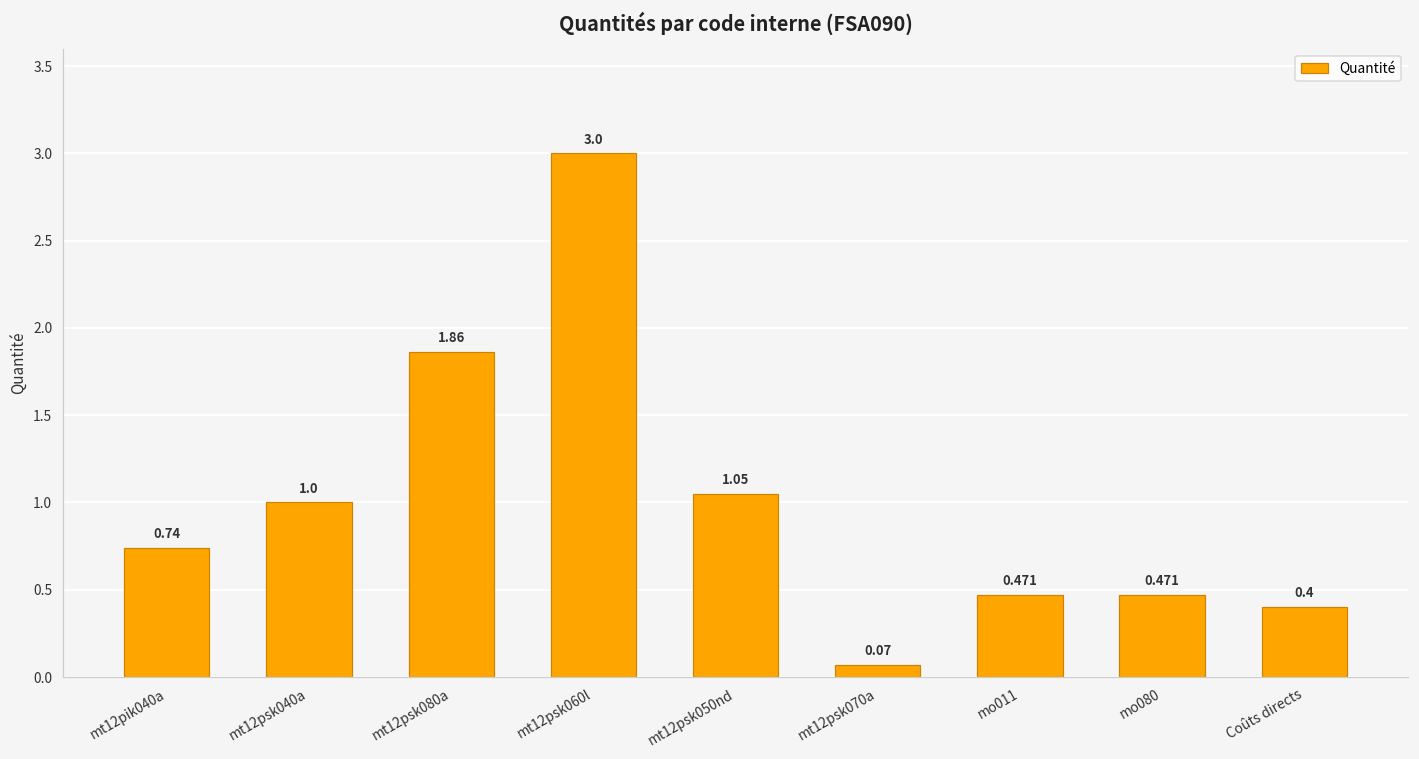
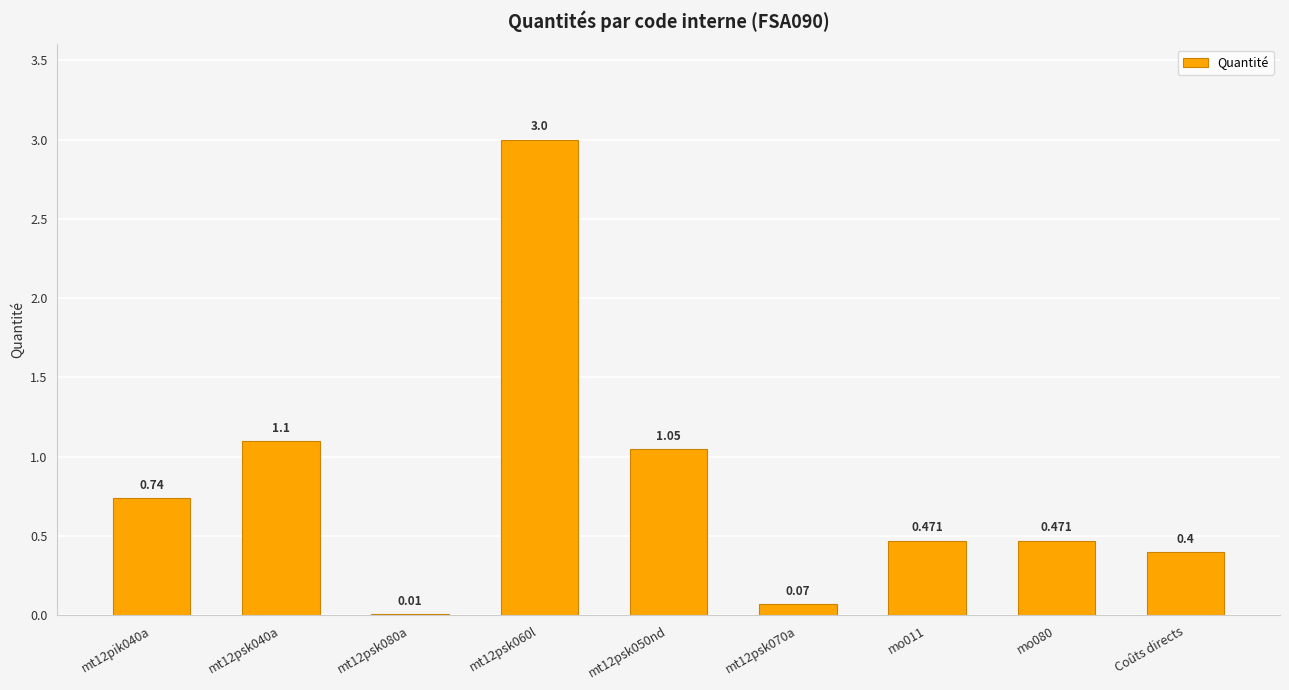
  {
    "mt12pik040a": 0.74,
-   "mt12psk040a": 1.0,
-   "mt12psk080a": 1.86,
+   "mt12psk040a": 1.1,
+   "mt12psk080a": 0.01,
    "mt12psk060l": 3.0,
    "mt12psk050nd": 1.05,
    "mt12psk070a": 0.07,
    "mo011": 0.471,
    "mo080": 0.471,
    "Coûts directs": 0.4
  }
